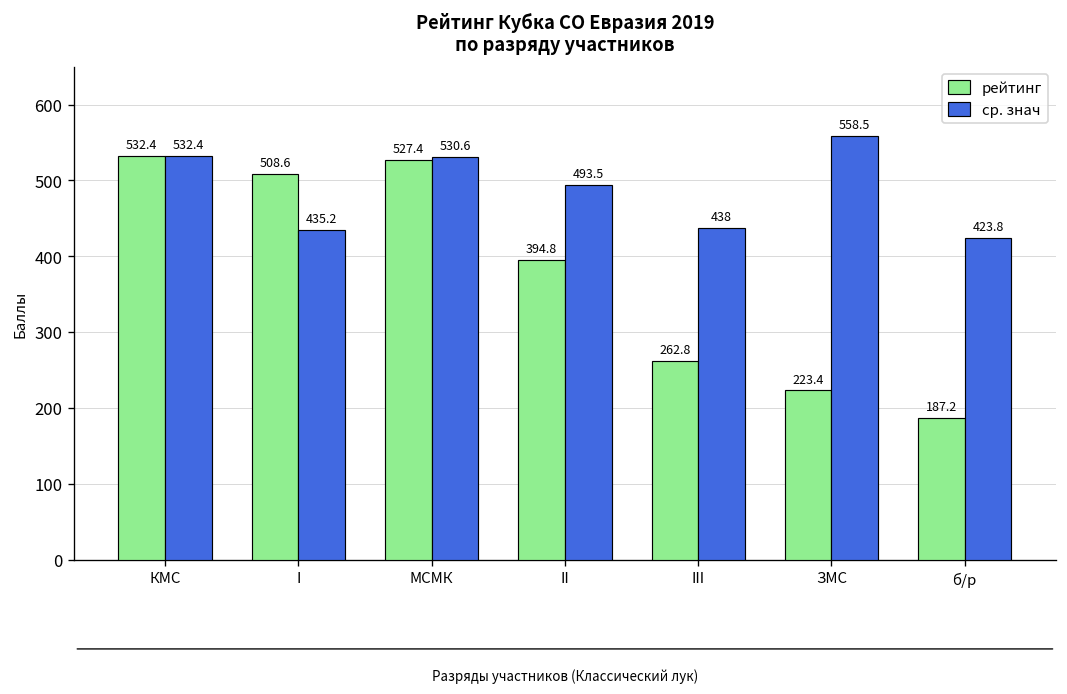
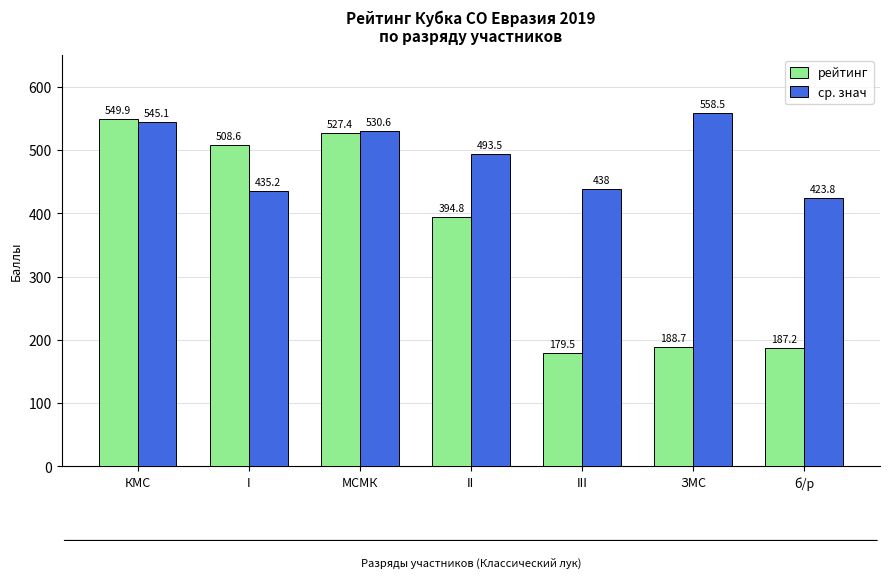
  {
    "рейтинг": {
-     "КМС": 532.4,
+     "КМС": 549.9,
      "I": 508.6,
      "МСМК": 527.4,
      "II": 394.8,
-     "III": 262.8,
-     "ЗМС": 223.4,
+     "III": 179.5,
+     "ЗМС": 188.7,
      "б/р": 187.2
    },
    "ср. знач": {
-     "КМС": 532.4,
+     "КМС": 545.1,
      "I": 435.2,
      "МСМК": 530.6,
      "II": 493.5,
      "III": 438,
      "ЗМС": 558.5,
      "б/р": 423.8
    }
  }
